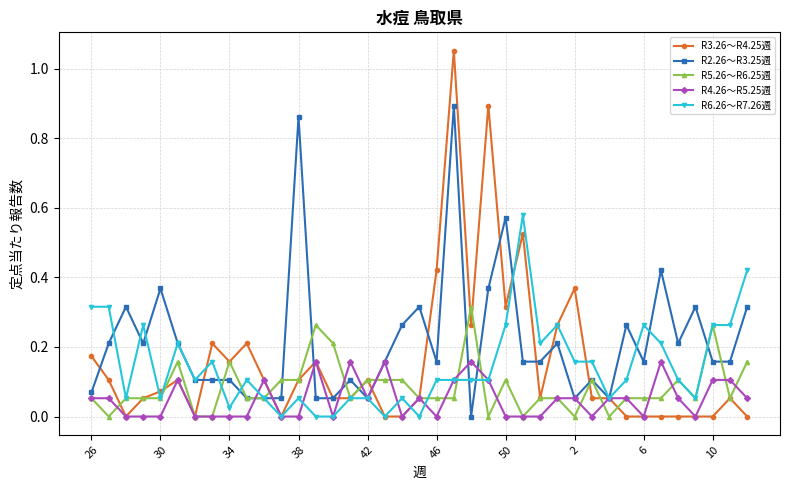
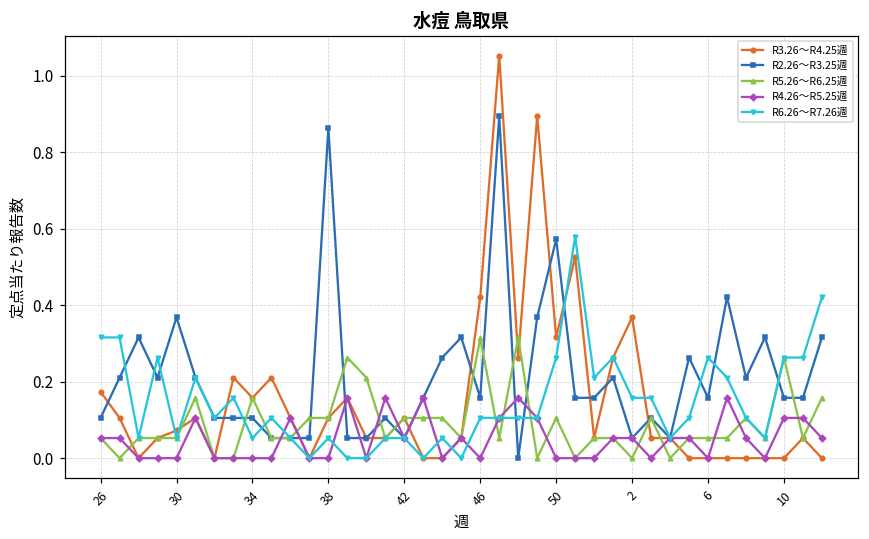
  {
    "R3.26〜R4.25週": {
      "26": 0.17,
      "30": 0.07,
      "46": 0.42,
      "50": 0.32,
      "2": 0.37,
      "10": 0.00
    },
    "R2.26〜R3.25週": {
-     "26": 0.07,
+     "26": 0.11,
      "30": 0.37,
      "34": 0.11,
      "38": 0.86,
      "46": 0.16,
      "50": 0.57,
      "6": 0.16,
      "10": 0.16
    },
    "R5.26〜R6.25週": {
-     "46": 0.05,
+     "46": 0.31,
      "50": 0.11,
      "2": 0.00,
      "6": 0.05
    },
    "R4.26〜R5.25週": {
      "30": 0.00,
      "34": 0.00,
      "38": 0.00,
      "46": 0.00,
      "50": 0.00,
      "10": 0.11
    },
    "R6.26〜R7.26週": {
      "26": 0.32,
-     "34": 0.03,
+     "34": 0.05,
      "38": 0.05,
      "46": 0.11,
      "50": 0.26,
      "2": 0.16,
      "6": 0.26
    }
  }
